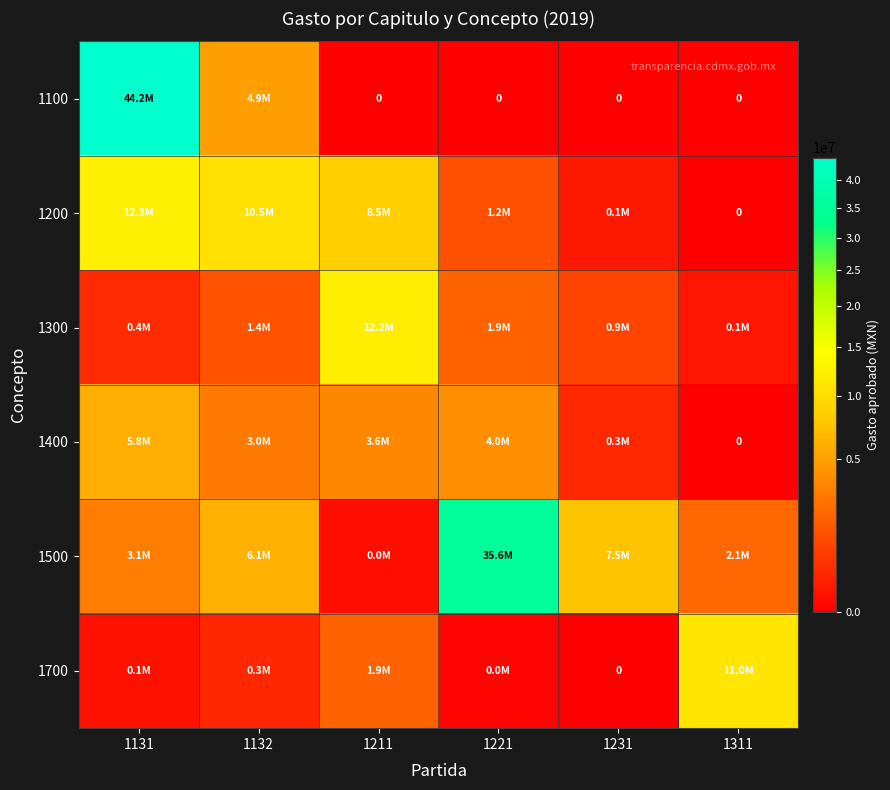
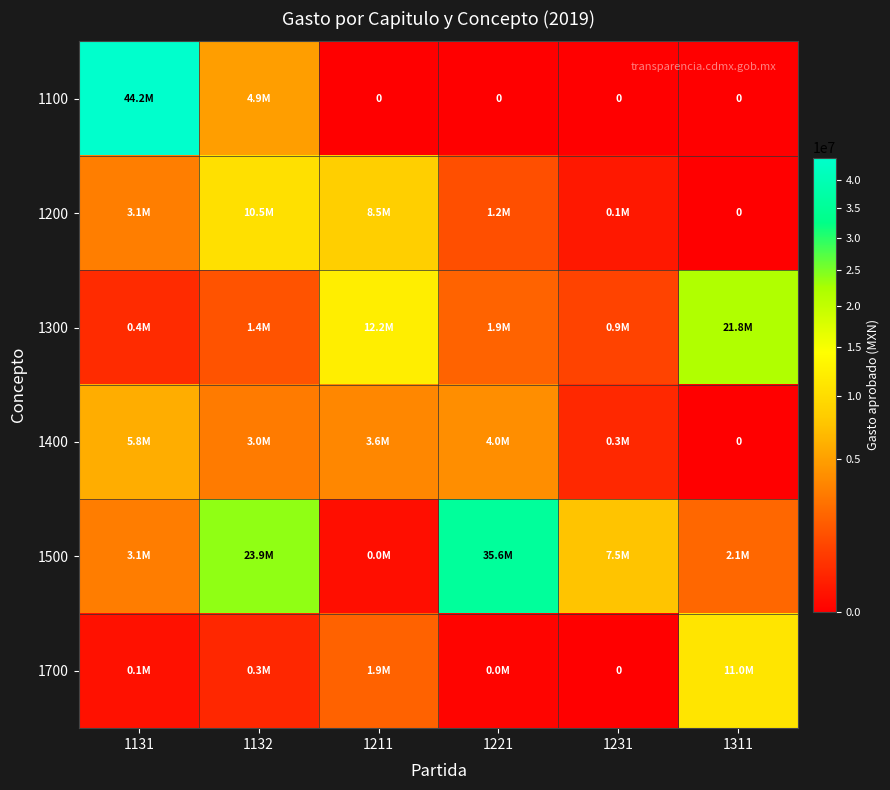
  {
    "1100": {
      "1131": "44.2M",
      "1132": "4.9M",
      "1211": "0",
      "1221": "0",
      "1231": "0"
    },
    "1200": {
-     "1131": "12.3M",
+     "1131": "3.1M",
      "1132": "10.5M",
      "1211": "8.5M",
      "1221": "1.2M",
      "1231": "0.1M",
      "1311": "0"
    },
    "1300": {
      "1131": "0.4M",
      "1132": "1.4M",
      "1211": "12.2M",
      "1221": "1.9M",
      "1231": "0.9M",
-     "1311": "0.1M"
+     "1311": "21.8M"
    },
    "1400": {
      "1131": "5.8M",
      "1132": "3.0M",
      "1211": "3.6M",
      "1221": "4.0M",
      "1231": "0.3M",
      "1311": "0"
    },
    "1500": {
      "1131": "3.1M",
-     "1132": "6.1M",
+     "1132": "23.9M",
      "1211": "0.0M",
      "1221": "35.6M",
      "1231": "7.5M",
      "1311": "2.1M"
    },
    "1700": {
      "1131": "0.1M",
      "1132": "0.3M",
      "1211": "1.9M",
      "1221": "0.0M",
      "1231": "0",
      "1311": "11.0M"
    }
  }
